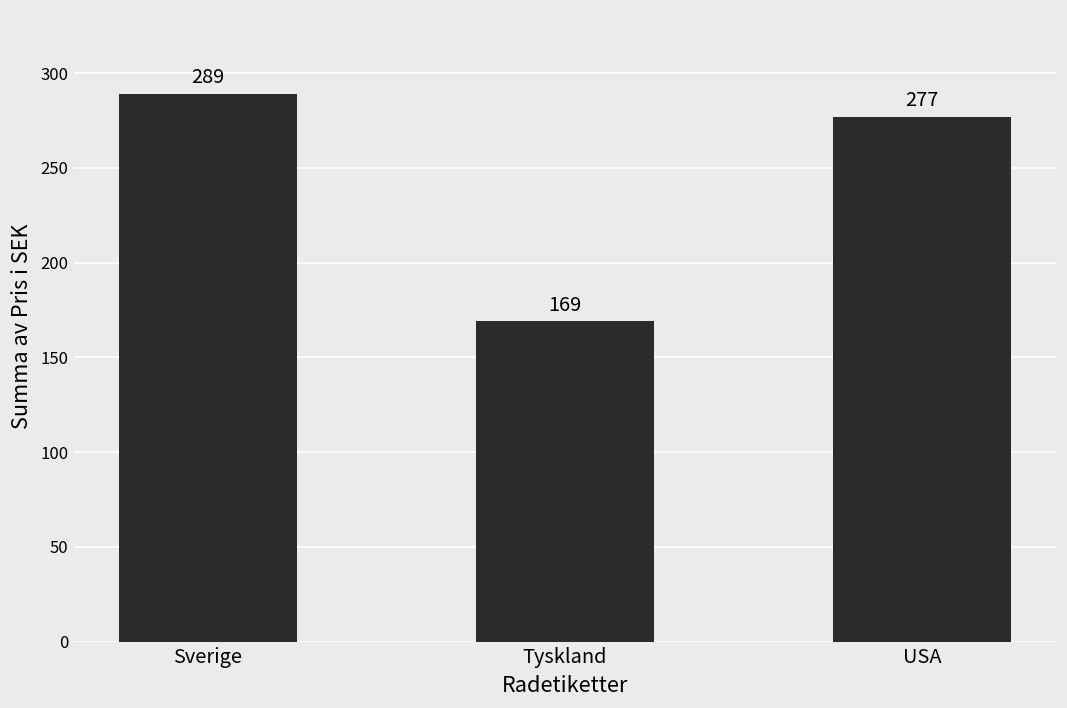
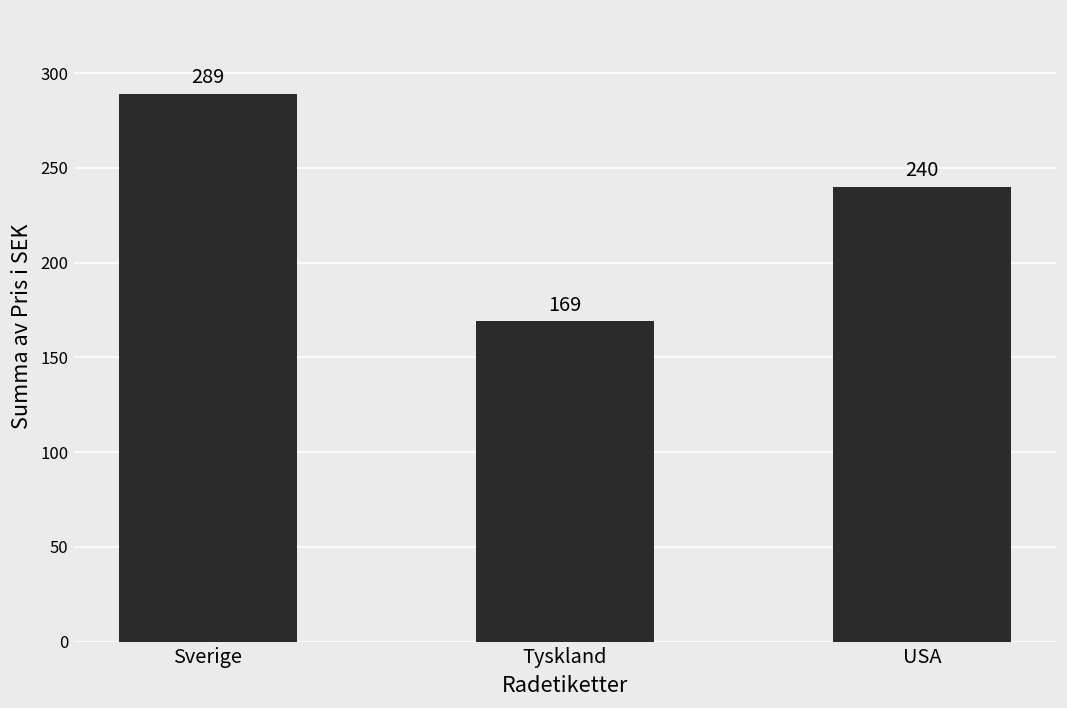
  {
    "Sverige": 289,
    "Tyskland": 169,
-   "USA": 277
+   "USA": 240
  }
